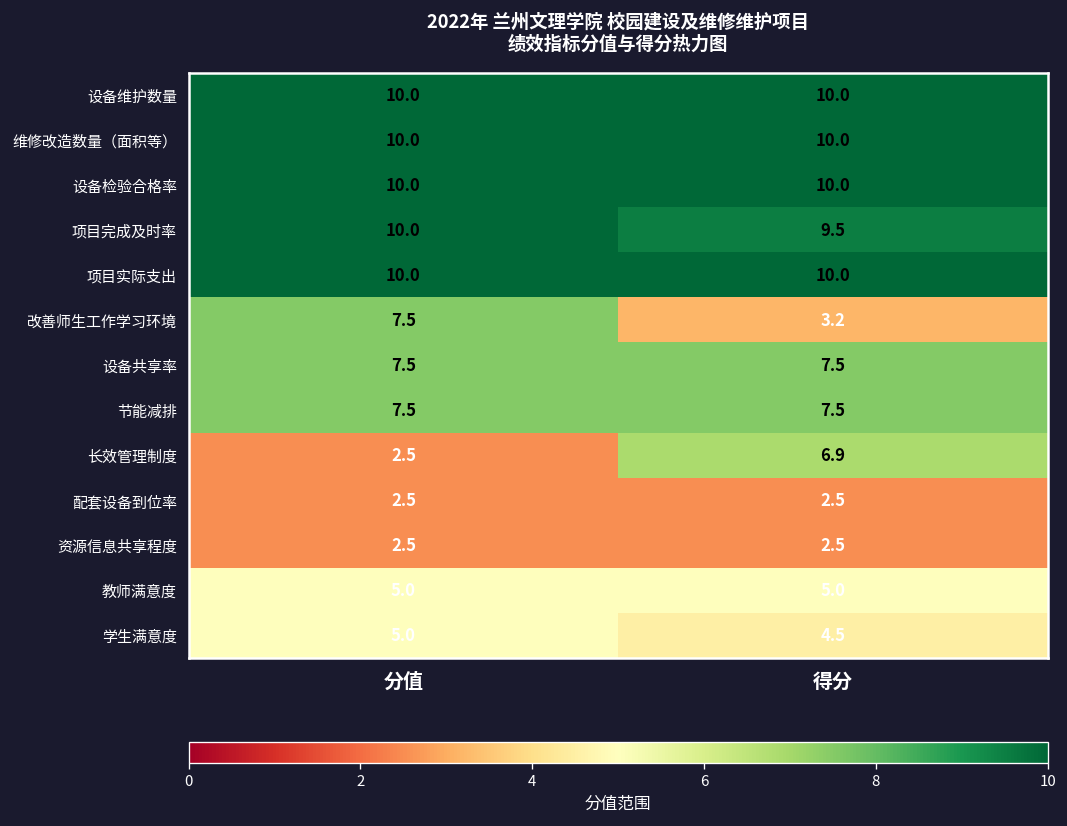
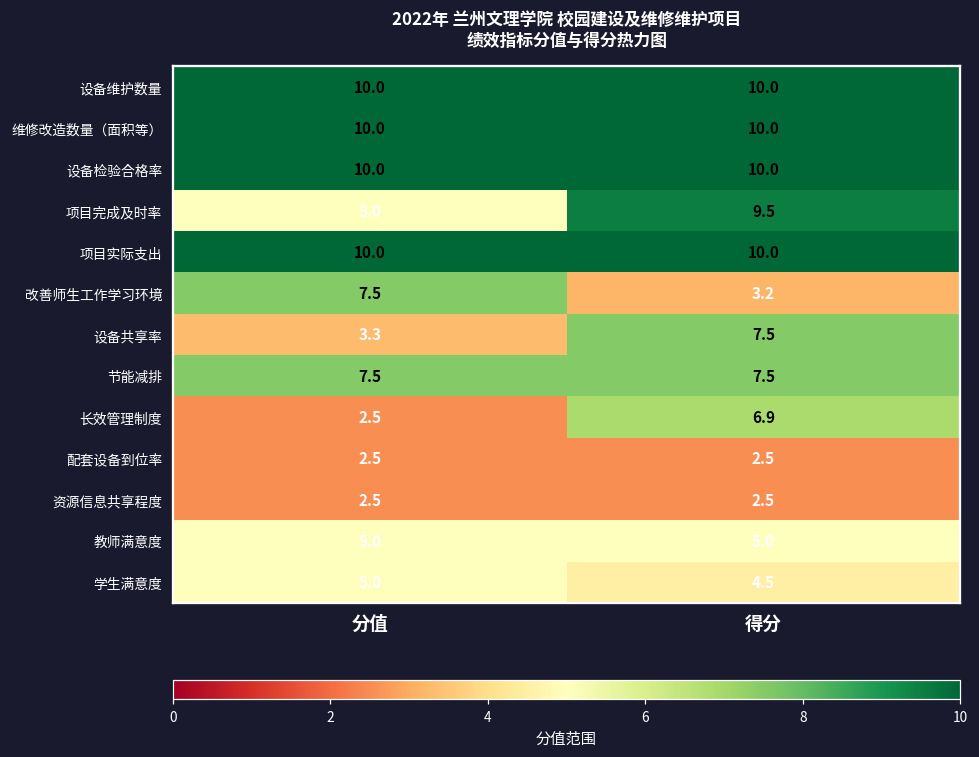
  {
    "设备维护数量": {
      "分值": 10.0,
      "得分": 10.0
    },
    "维修改造数量（面积等）": {
      "分值": 10.0,
      "得分": 10.0
    },
    "设备检验合格率": {
      "分值": 10.0,
      "得分": 10.0
    },
    "项目完成及时率": {
-     "分值": 10.0,
+     "分值": 5.0,
      "得分": 9.5
    },
    "项目实际支出": {
      "分值": 10.0,
      "得分": 10.0
    },
    "改善师生工作学习环境": {
      "分值": 7.5,
      "得分": 3.2
    },
    "设备共享率": {
-     "分值": 7.5,
+     "分值": 3.3,
      "得分": 7.5
    },
    "节能减排": {
      "分值": 7.5,
      "得分": 7.5
    },
    "长效管理制度": {
      "分值": 2.5,
      "得分": 6.9
    },
    "配套设备到位率": {
      "分值": 2.5,
      "得分": 2.5
    },
    "资源信息共享程度": {
      "分值": 2.5,
      "得分": 2.5
    },
    "教师满意度": {
      "分值": 5.0,
      "得分": 5.0
    },
    "学生满意度": {
      "分值": 5.0,
      "得分": 4.5
    }
  }
